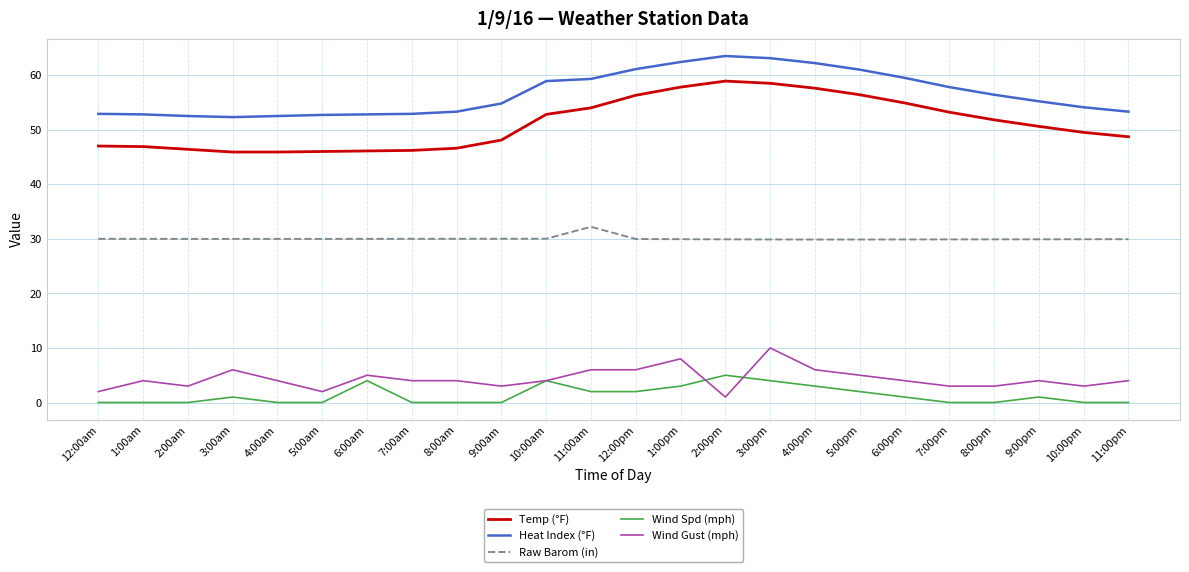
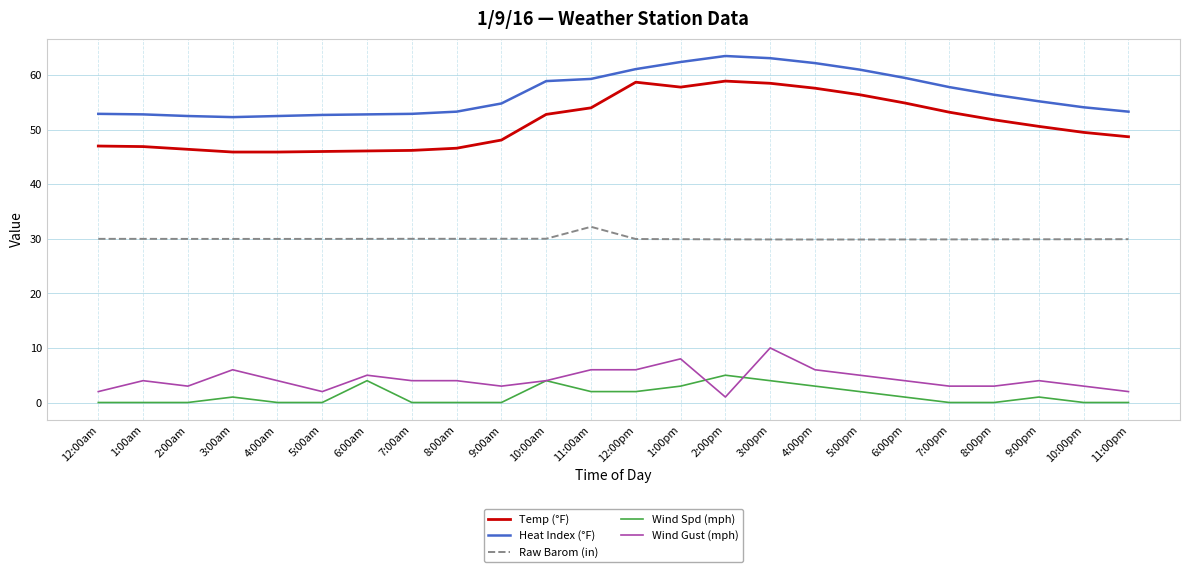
  {
    "Temp (°F)": {
      "12:00am": 47,
      "1:00am": 47,
      "2:00am": 46,
      "3:00am": 46,
      "4:00am": 46,
      "5:00am": 46,
      "6:00am": 46,
      "7:00am": 46,
      "8:00am": 47,
      "9:00am": 48,
      "10:00am": 53,
      "11:00am": 54,
-     "12:00pm": 56,
+     "12:00pm": 59,
      "1:00pm": 58,
      "2:00pm": 59,
      "3:00pm": 59,
      "4:00pm": 58,
      "5:00pm": 56,
      "6:00pm": 55,
      "7:00pm": 53,
      "8:00pm": 52,
      "9:00pm": 51,
      "10:00pm": 50,
      "11:00pm": 49
    },
    "Heat Index (°F)": {
      "12:00am": 53,
      "1:00am": 53,
      "2:00am": 53,
      "3:00am": 52,
      "4:00am": 53,
      "5:00am": 53,
      "6:00am": 53,
      "7:00am": 53,
      "8:00am": 53,
      "9:00am": 55,
      "10:00am": 59,
      "11:00am": 59,
      "12:00pm": 61,
      "1:00pm": 62,
      "2:00pm": 64,
      "3:00pm": 63,
      "4:00pm": 62,
      "5:00pm": 61,
      "6:00pm": 60,
      "7:00pm": 58,
      "8:00pm": 56,
      "9:00pm": 55,
      "10:00pm": 54,
      "11:00pm": 53
    },
    "Raw Barom (in)": {
      "12:00am": 30,
      "1:00am": 30,
      "2:00am": 30,
      "3:00am": 30,
      "4:00am": 30,
      "5:00am": 30,
      "6:00am": 30,
      "7:00am": 30,
      "8:00am": 30,
      "9:00am": 30,
      "10:00am": 30,
      "11:00am": 32,
      "12:00pm": 30,
      "1:00pm": 30,
      "2:00pm": 30,
      "3:00pm": 30,
      "4:00pm": 30,
      "5:00pm": 30,
      "6:00pm": 30,
      "7:00pm": 30,
      "8:00pm": 30,
      "9:00pm": 30,
      "10:00pm": 30,
      "11:00pm": 30
    },
    "Wind Spd (mph)": {
      "12:00am": 0,
      "1:00am": 0,
      "2:00am": 0,
      "3:00am": 1,
      "4:00am": 0,
      "5:00am": 0,
      "6:00am": 4,
      "7:00am": 0,
      "8:00am": 0,
      "9:00am": 0,
      "11:00am": 2,
      "12:00pm": 2,
      "1:00pm": 3,
      "2:00pm": 5,
      "3:00pm": 4,
      "4:00pm": 3,
      "5:00pm": 2,
      "6:00pm": 1,
      "7:00pm": 0,
      "8:00pm": 0,
      "9:00pm": 1,
      "10:00pm": 0,
      "11:00pm": 0
    },
    "Wind Gust (mph)": {
      "12:00am": 2,
      "1:00am": 4,
      "2:00am": 3,
      "3:00am": 6,
      "4:00am": 4,
      "5:00am": 2,
      "6:00am": 5,
      "7:00am": 4,
      "8:00am": 4,
      "9:00am": 3,
      "11:00am": 6,
      "12:00pm": 6,
      "1:00pm": 8,
      "2:00pm": 1,
      "3:00pm": 10,
      "4:00pm": 6,
      "5:00pm": 5,
      "6:00pm": 4,
      "7:00pm": 3,
      "8:00pm": 3,
      "9:00pm": 4,
      "10:00pm": 3,
-     "11:00pm": 4
+     "11:00pm": 2
    }
  }
